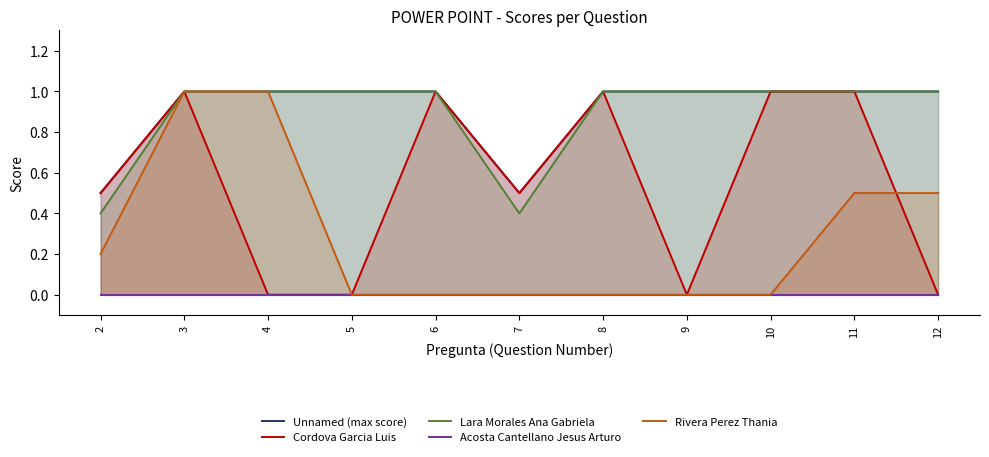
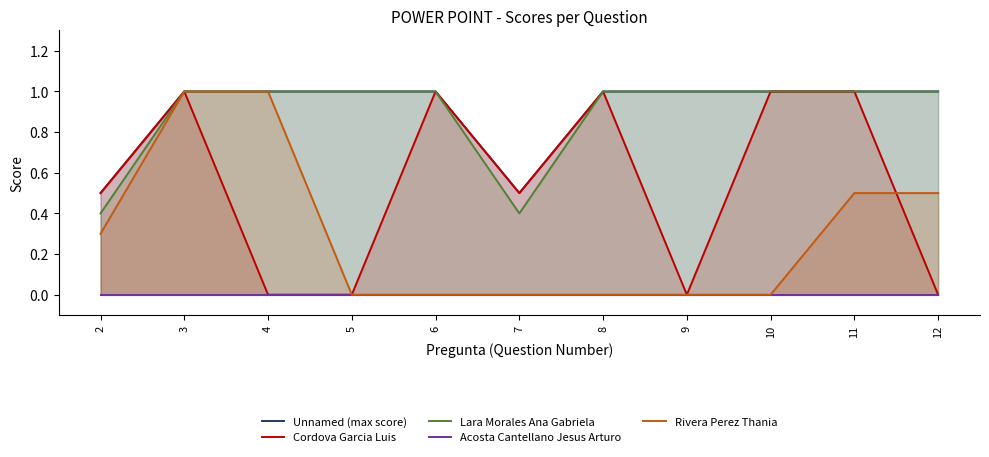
  {
    "Lara Morales Ana Gabriela": {
      "2": 0.4,
      "7": 0.4
    },
    "Acosta Cantellano Jesus Arturo": {
      "2": 0.0,
      "3": 0.0,
      "11": 0.0
    },
    "Rivera Perez Thania": {
-     "2": 0.2,
+     "2": 0.3,
      "11": 0.5,
      "12": 0.5
    }
  }
